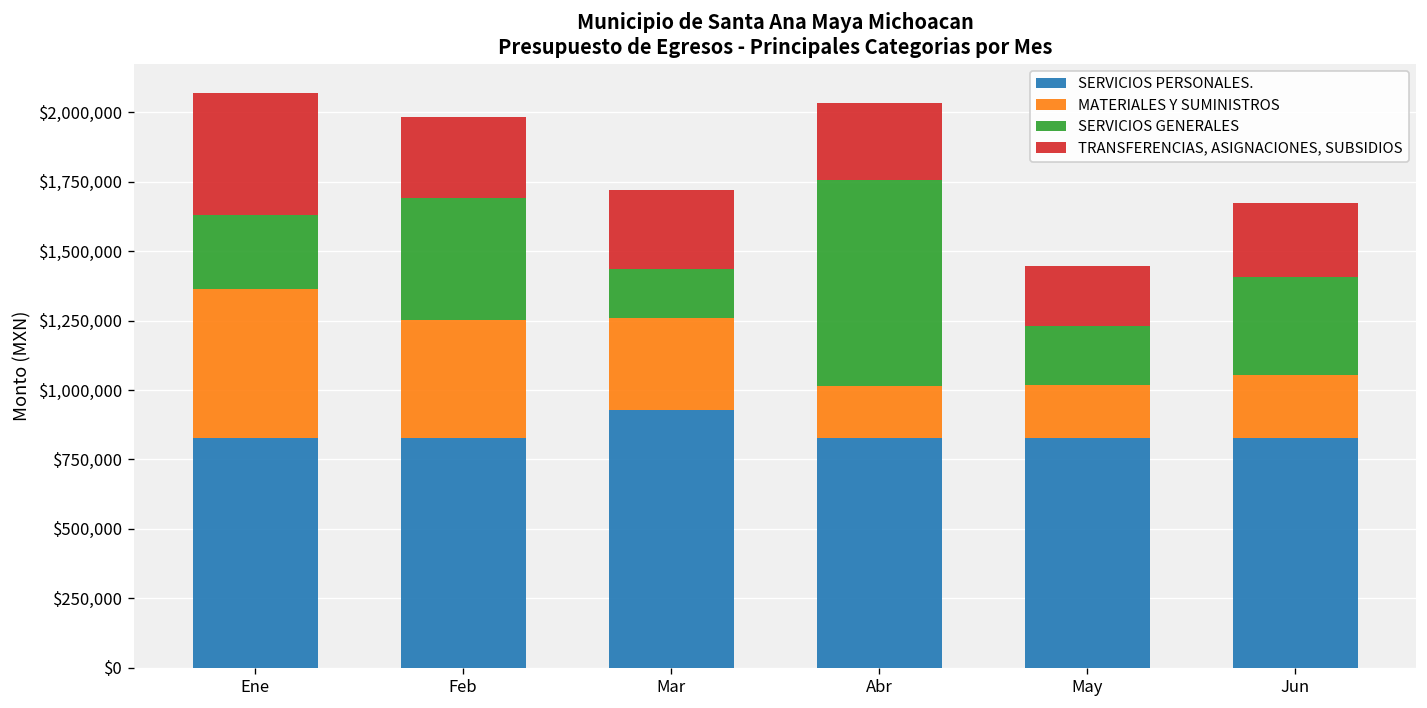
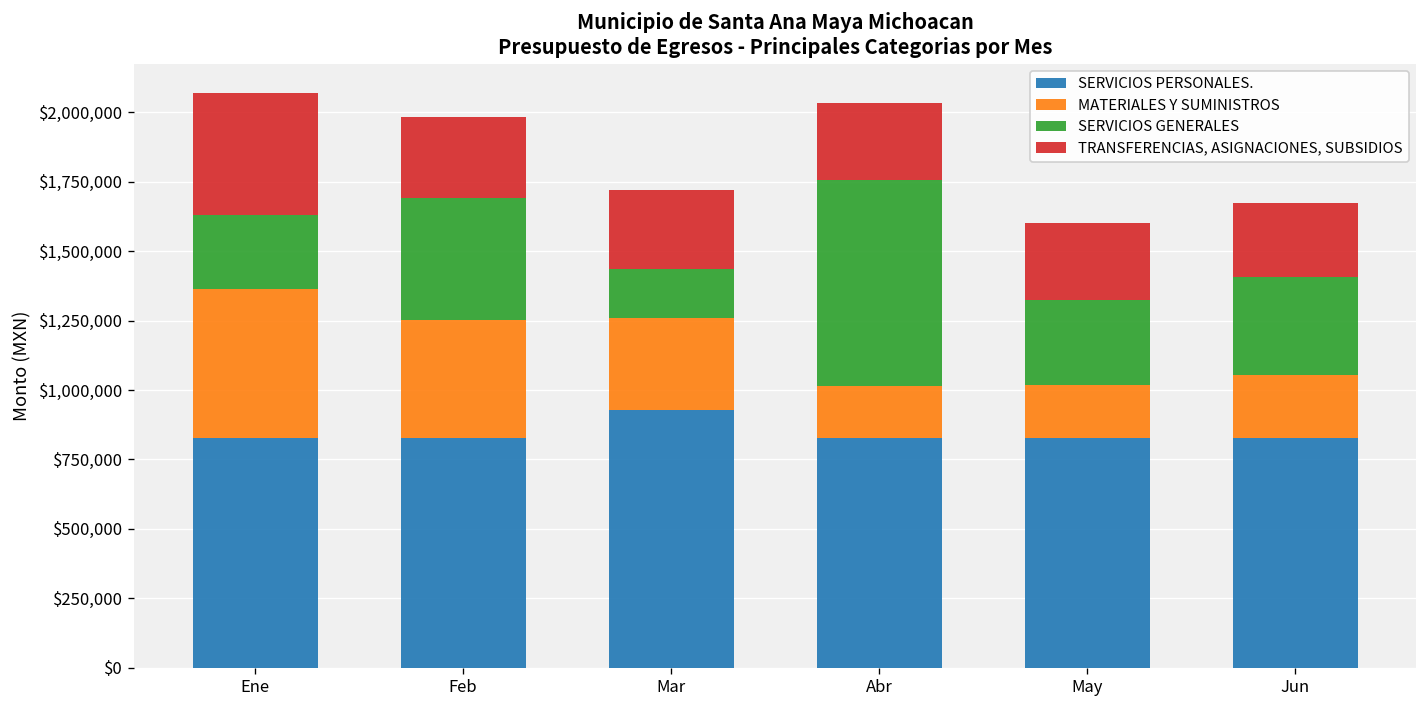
  {
    "SERVICIOS PERSONALES.": {
      "Ene": "$830,000",
      "Feb": "$830,000",
      "Mar": "$930,000",
      "Abr": "$830,000",
      "May": "$830,000",
      "Jun": "$830,000"
    },
    "MATERIALES Y SUMINISTROS": {
      "Ene": "$540,000",
      "Feb": "$430,000",
      "Mar": "$330,000",
      "Abr": "$190,000",
      "May": "$190,000",
      "Jun": "$230,000"
    },
    "SERVICIOS GENERALES": {
      "Ene": "$260,000",
      "Feb": "$440,000",
      "Mar": "$180,000",
      "Abr": "$740,000",
-     "May": "$210,000",
+     "May": "$300,000",
      "Jun": "$350,000"
    },
    "TRANSFERENCIAS, ASIGNACIONES, SUBSIDIOS": {
      "Ene": "$440,000",
      "Feb": "$290,000",
      "Mar": "$280,000",
      "Abr": "$280,000",
-     "May": "$220,000",
+     "May": "$280,000",
      "Jun": "$270,000"
    }
  }
